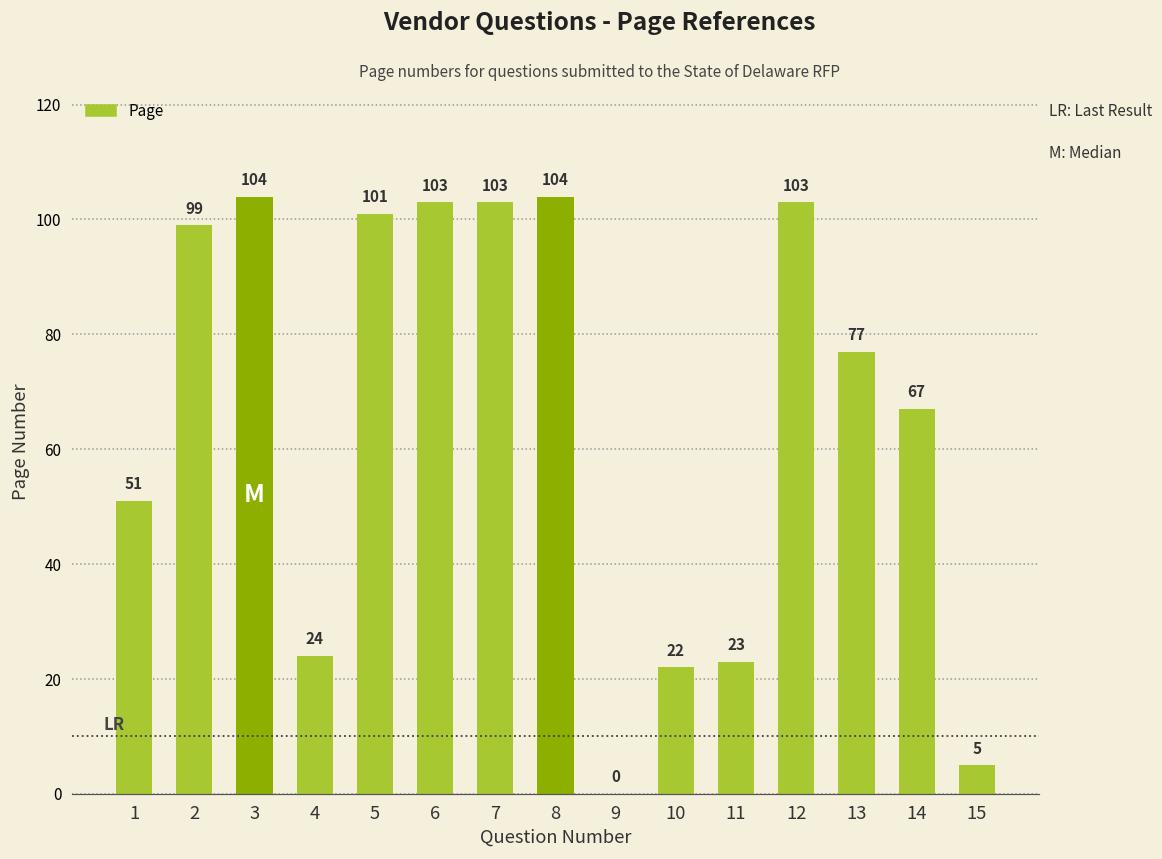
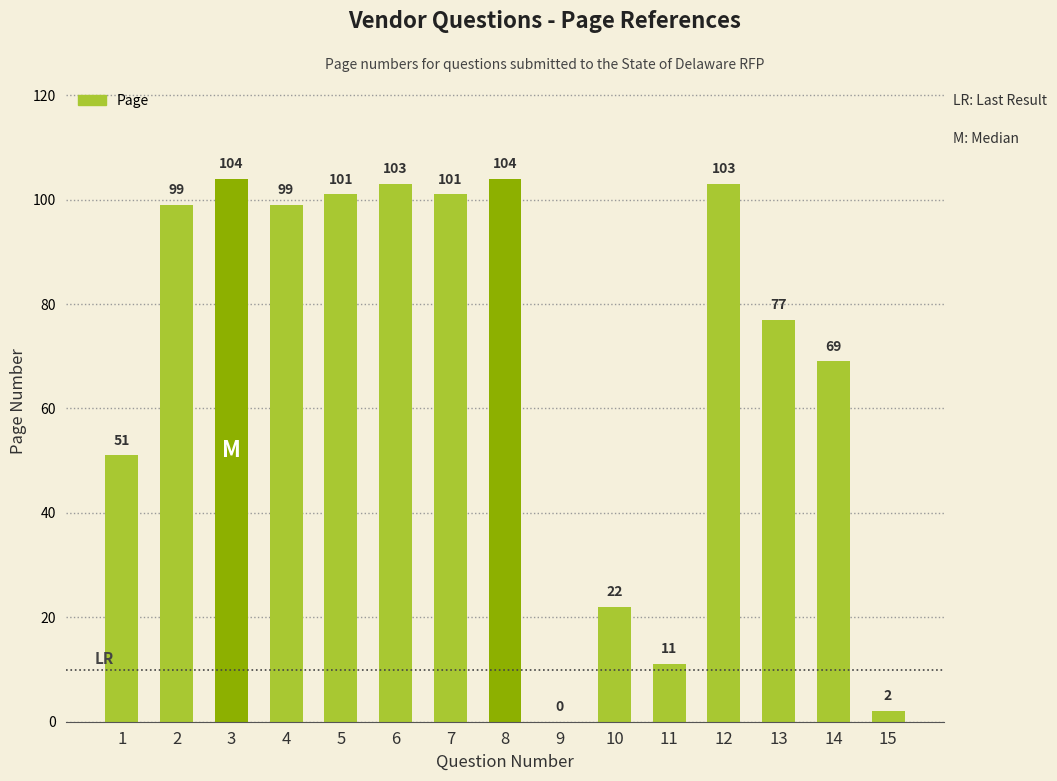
  {
    "1": 51,
    "2": 99,
    "3": 104,
-   "4": 24,
+   "4": 99,
    "5": 101,
    "6": 103,
-   "7": 103,
+   "7": 101,
    "8": 104,
    "9": 0,
    "10": 22,
-   "11": 23,
+   "11": 11,
    "12": 103,
    "13": 77,
-   "14": 67,
-   "15": 5
+   "14": 69,
+   "15": 2
  }
